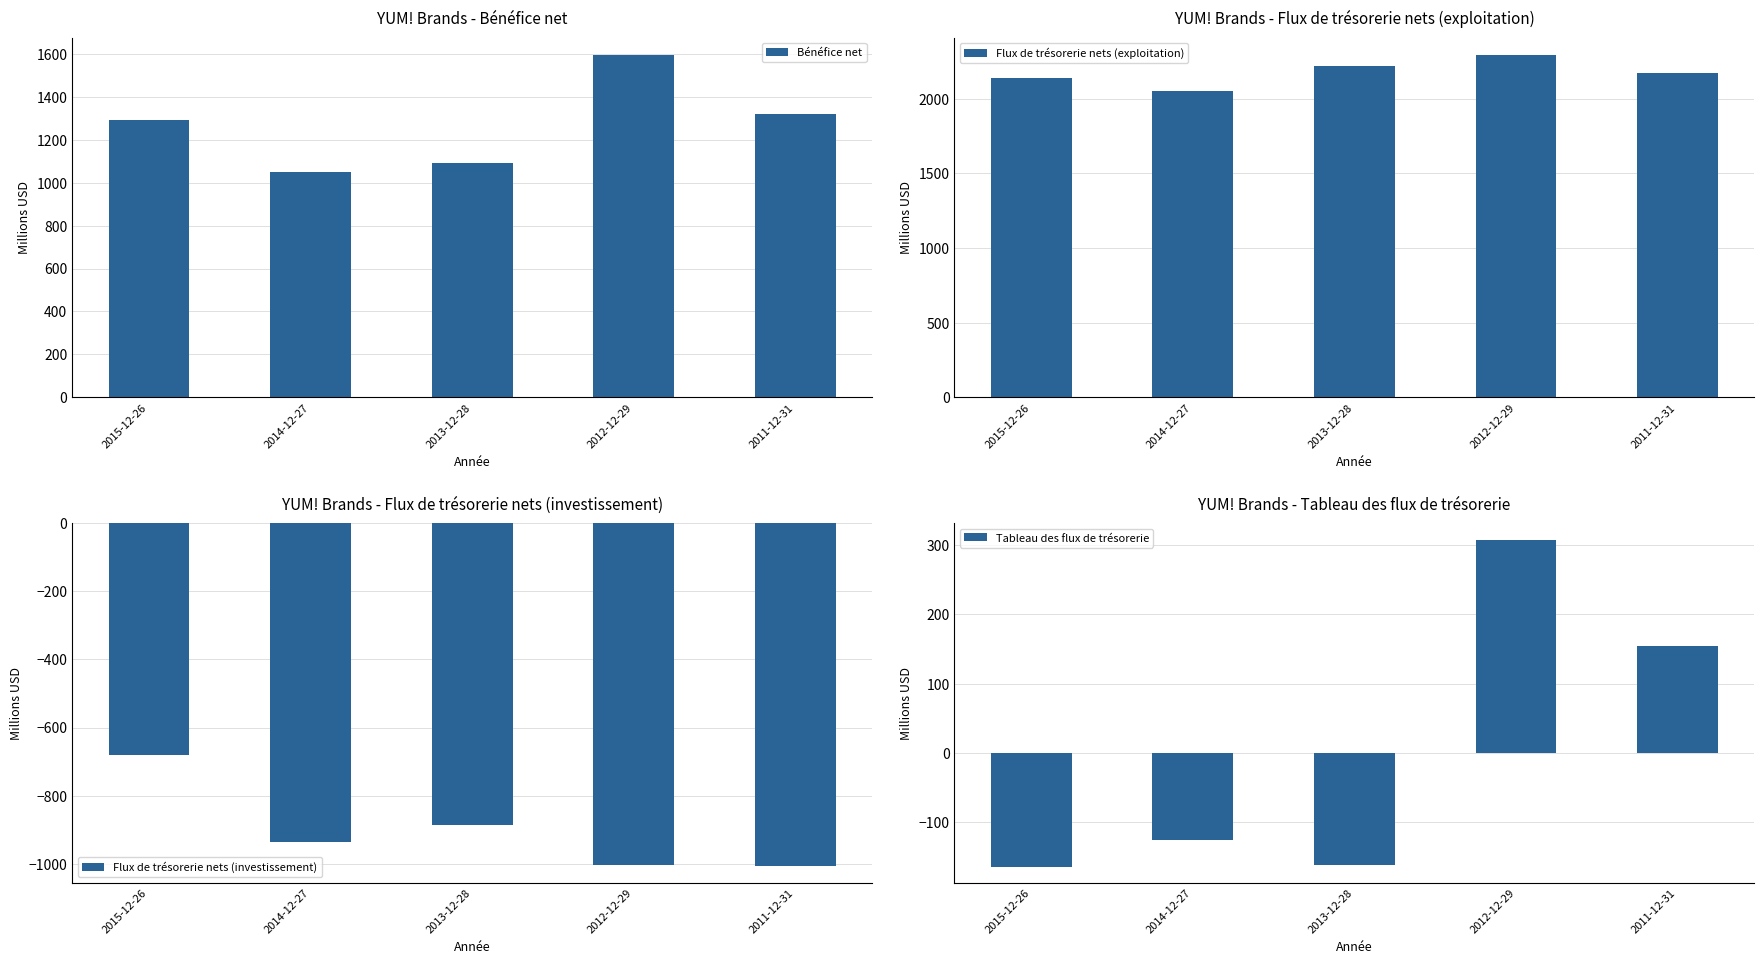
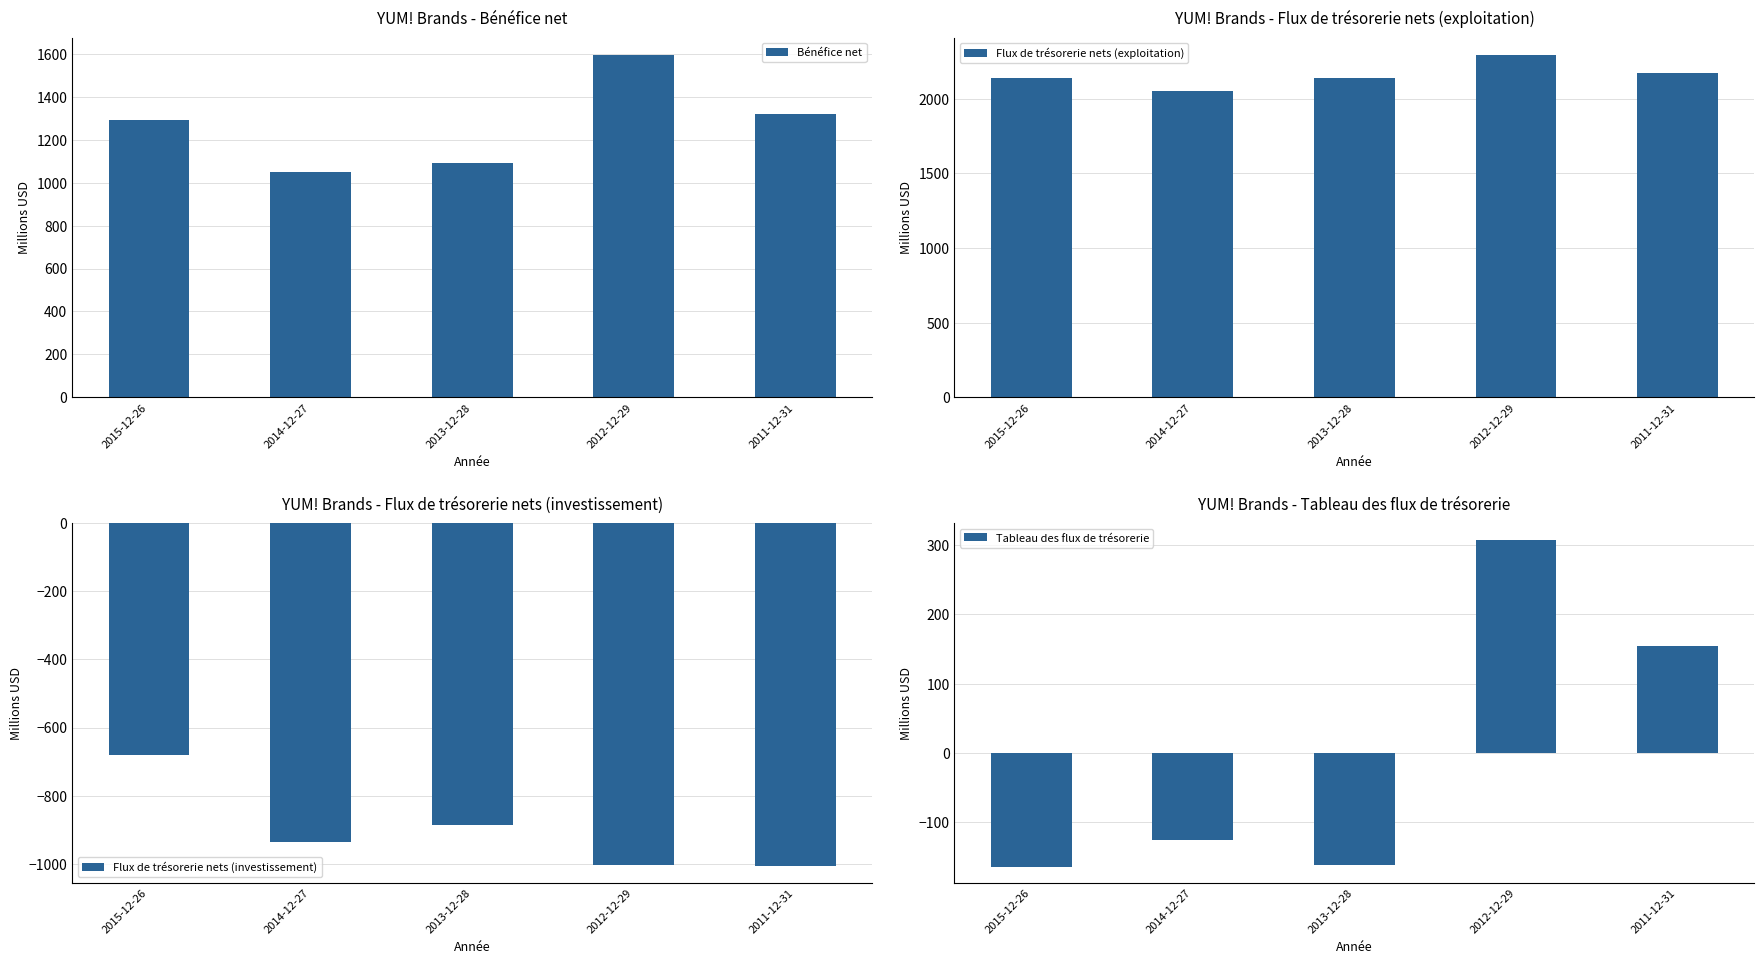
  {
    "YUM! Brands - Bénéfice net": {
      "2015-12-26": 1290,
      "2014-12-27": 1050,
      "2013-12-28": 1090,
      "2012-12-29": 1600,
      "2011-12-31": 1320
    },
    "YUM! Brands - Flux de trésorerie nets (exploitation)": {
      "2015-12-26": 2140,
      "2014-12-27": 2050,
-     "2013-12-28": 2220,
+     "2013-12-28": 2140,
      "2012-12-29": 2290,
      "2011-12-31": 2170
    },
    "YUM! Brands - Flux de trésorerie nets (investissement)": {
      "2015-12-26": -680,
      "2014-12-27": -940,
      "2013-12-28": -890,
      "2012-12-29": -1010,
      "2011-12-31": -1010
    },
    "YUM! Brands - Tableau des flux de trésorerie": {
      "2015-12-26": -160,
      "2014-12-27": -130,
      "2013-12-28": -160,
      "2012-12-29": 310,
      "2011-12-31": 160
    }
  }
